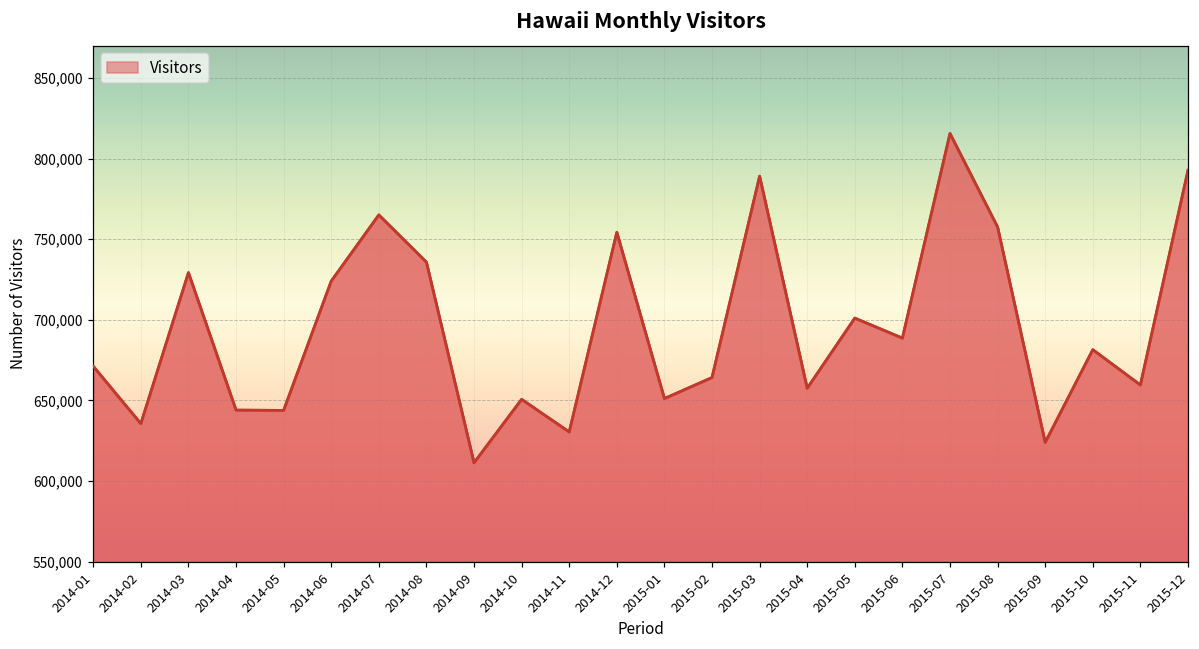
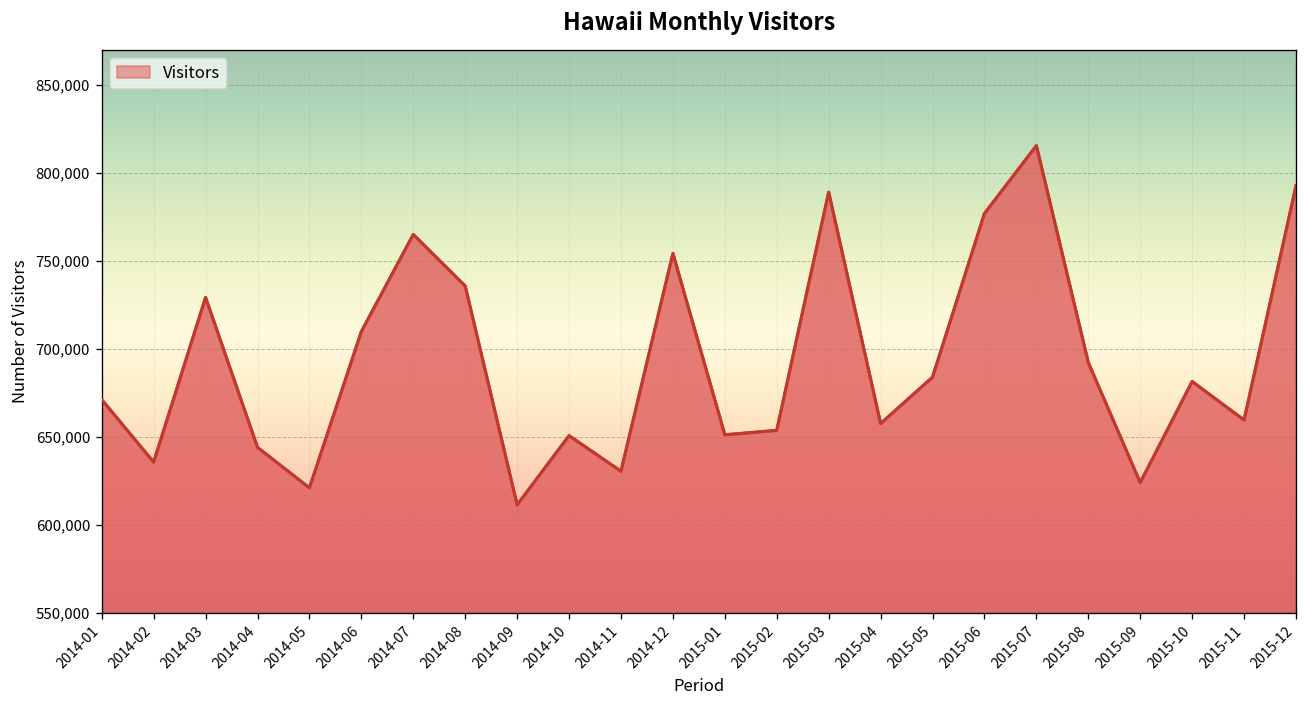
  {
    "2014-01": "671,000",
    "2014-02": "636,000",
    "2014-03": "729,000",
    "2014-04": "644,000",
-   "2014-05": "644,000",
-   "2014-06": "724,000",
+   "2014-05": "621,000",
+   "2014-06": "710,000",
    "2014-07": "765,000",
    "2014-08": "736,000",
    "2014-09": "611,000",
    "2014-10": "651,000",
    "2014-11": "630,000",
    "2014-12": "754,000",
    "2015-01": "651,000",
-   "2015-02": "664,000",
+   "2015-02": "654,000",
    "2015-03": "789,000",
    "2015-04": "658,000",
-   "2015-05": "701,000",
-   "2015-06": "689,000",
+   "2015-05": "684,000",
+   "2015-06": "777,000",
    "2015-07": "816,000",
-   "2015-08": "758,000",
+   "2015-08": "692,000",
    "2015-09": "624,000",
    "2015-10": "681,000",
    "2015-11": "660,000",
    "2015-12": "793,000"
  }
